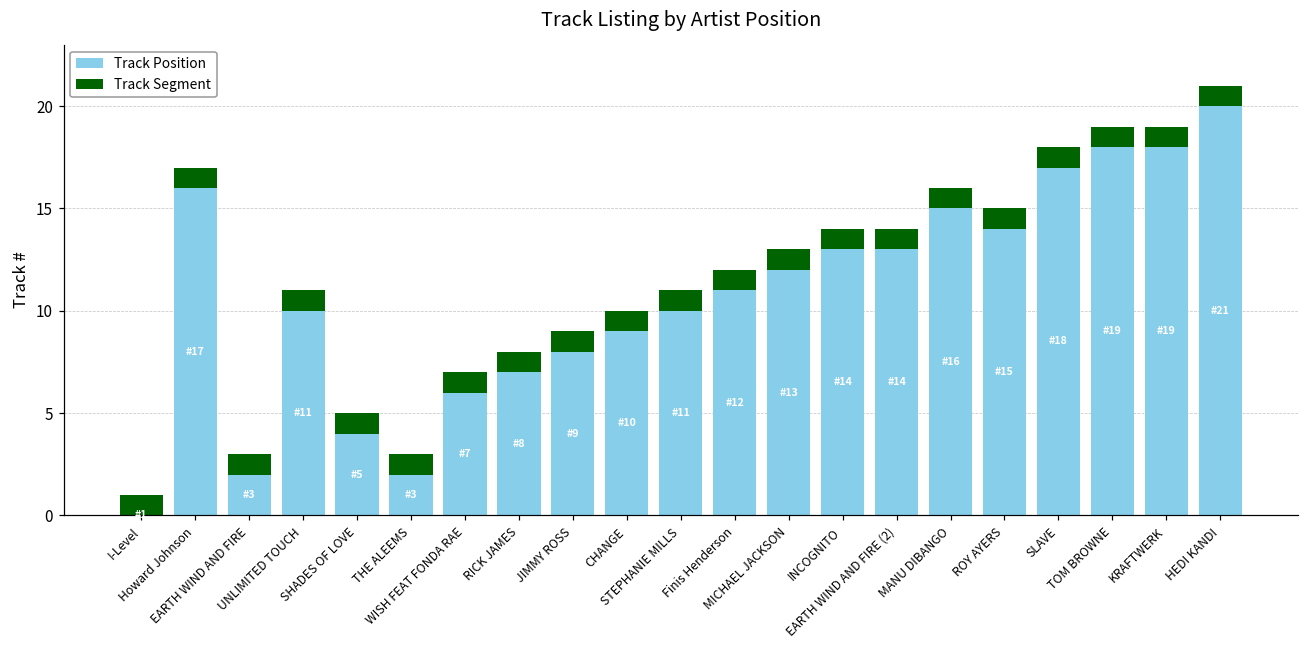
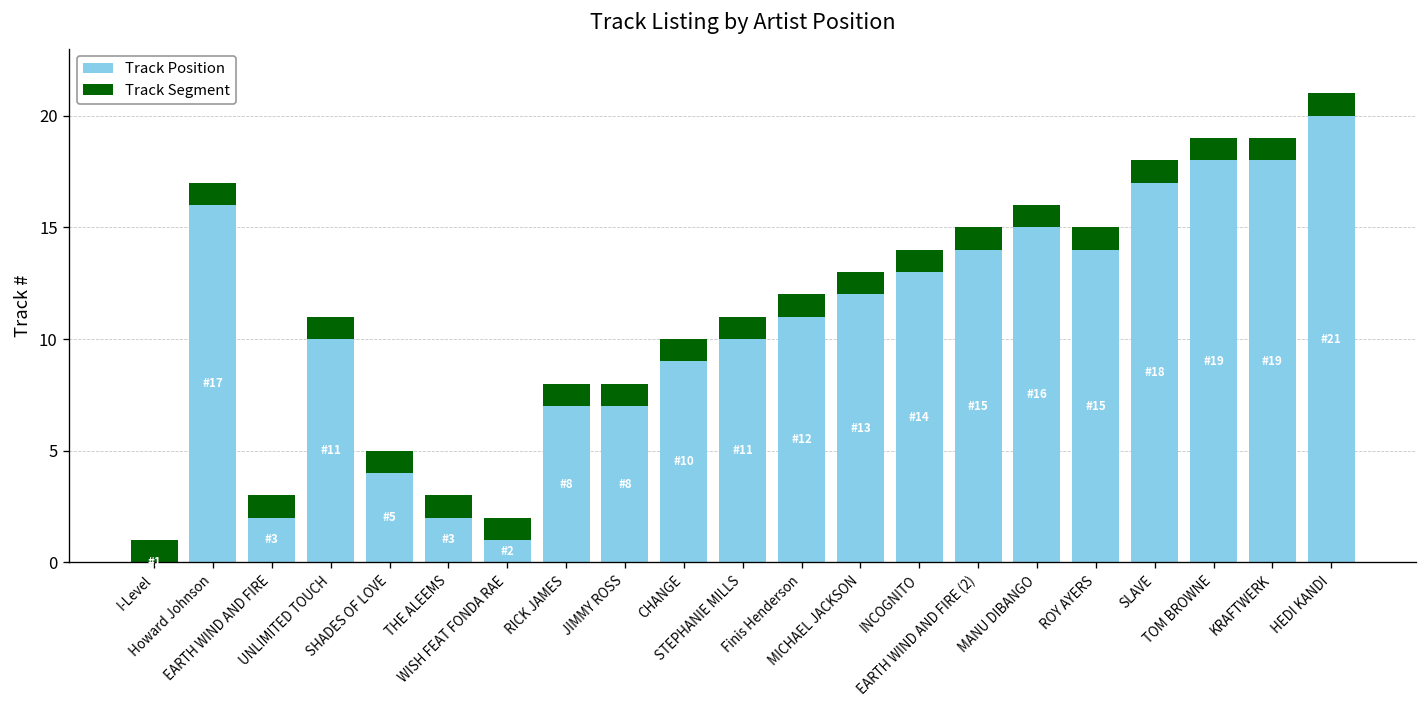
  {
    "Track Position": {
-     "WISH FEAT FONDA RAE": 7,
-     "JIMMY ROSS": 9,
-     "EARTH WIND AND FIRE (2)": 14
+     "WISH FEAT FONDA RAE": 2,
+     "JIMMY ROSS": 8,
+     "EARTH WIND AND FIRE (2)": 15
    },
    "Track Segment": {
      "I-Level": 1
    }
  }
